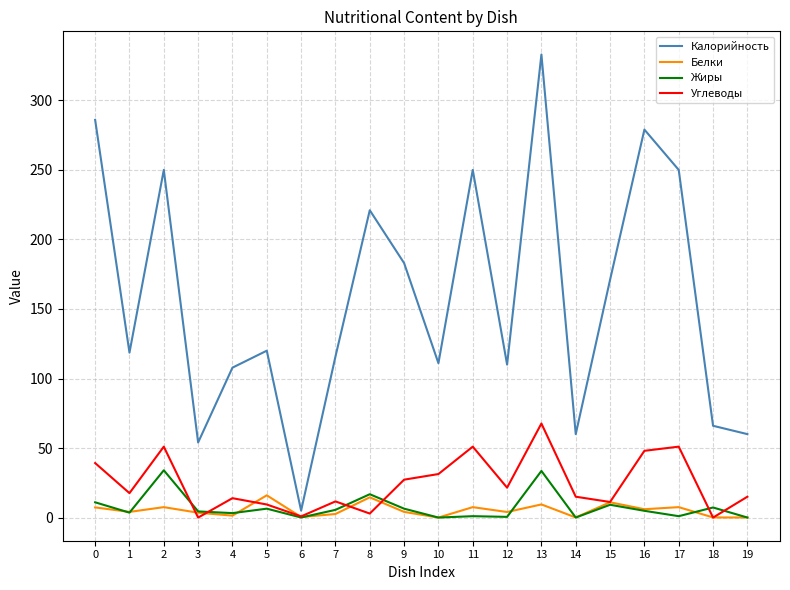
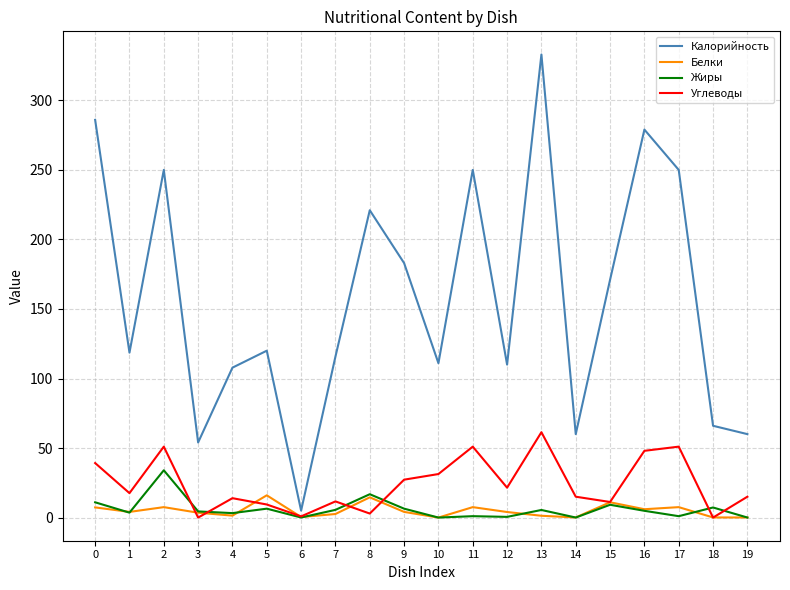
  {
    "Калорийность": {
      "0": 286,
      "1": 119,
      "2": 250,
      "3": 54,
      "4": 108,
      "5": 120,
      "6": 5,
      "7": 116,
      "8": 221,
      "9": 183,
      "10": 111,
      "11": 250,
      "12": 110,
      "13": 333,
      "14": 60,
      "15": 171,
      "16": 279,
      "17": 250,
      "18": 66,
      "19": 60
    },
    "Белки": {
      "0": 7,
      "2": 8,
      "5": 16,
      "7": 3,
      "8": 15,
      "9": 4,
      "11": 8,
      "12": 4,
-     "13": 9,
+     "13": 1,
      "17": 8
    },
    "Жиры": {
      "0": 11,
      "2": 34,
      "5": 6,
      "7": 6,
      "8": 17,
      "9": 6,
      "11": 1,
      "12": 1,
-     "13": 34,
+     "13": 5,
      "17": 1,
      "18": 7
    },
    "Углеводы": {
      "0": 39,
      "1": 18,
      "2": 51,
      "3": 0,
      "4": 14,
      "5": 9,
      "7": 12,
      "8": 3,
      "9": 27,
      "10": 31,
      "11": 51,
      "12": 22,
-     "13": 68,
+     "13": 61,
      "14": 15,
      "16": 48,
      "17": 51,
      "19": 15
    }
  }
